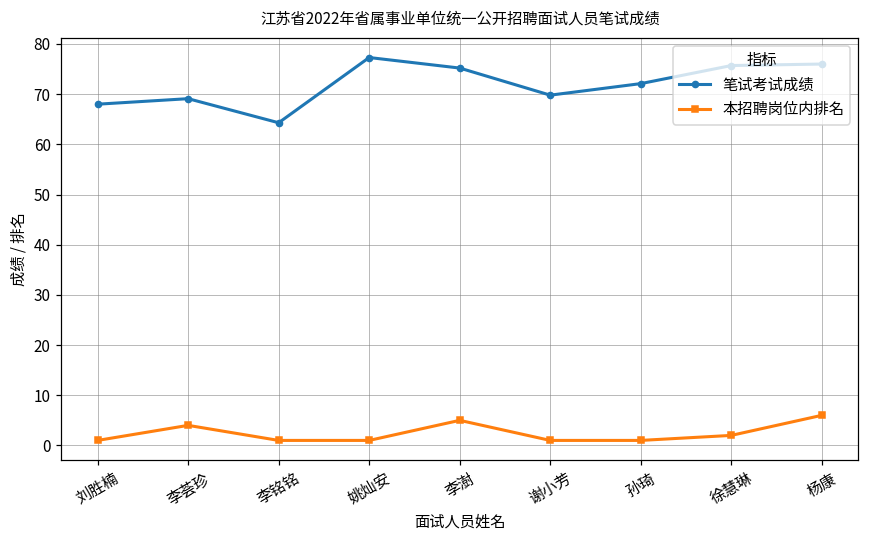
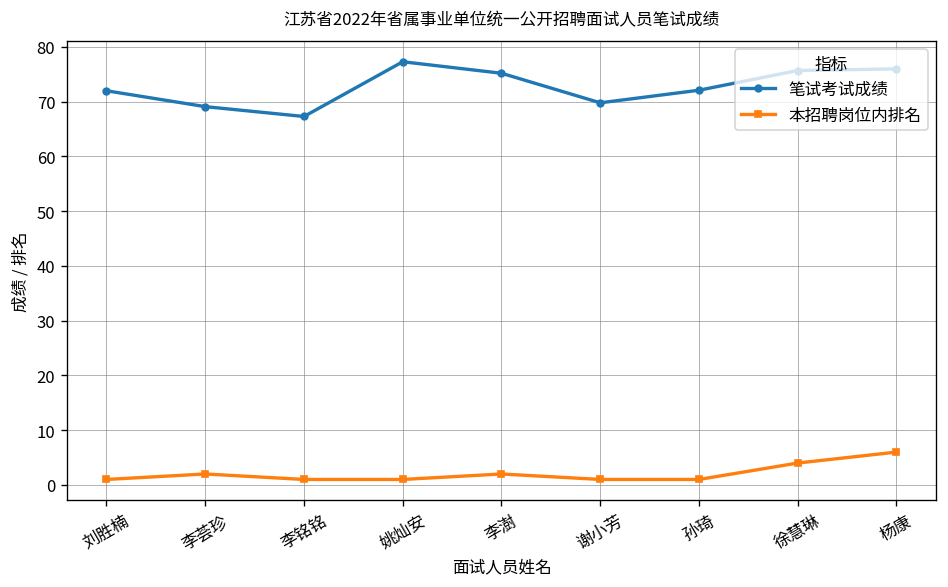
  {
    "笔试考试成绩": {
-     "刘胜楠": 68,
+     "刘胜楠": 72,
      "李荟珍": 69,
-     "李铭铭": 64,
+     "李铭铭": 67,
      "姚灿安": 77,
      "李澍": 75,
      "谢小芳": 70,
      "孙琦": 72
    },
    "本招聘岗位内排名": {
      "刘胜楠": 1,
-     "李荟珍": 4,
+     "李荟珍": 2,
      "李铭铭": 1,
      "姚灿安": 1,
-     "李澍": 5,
+     "李澍": 2,
      "谢小芳": 1,
      "孙琦": 1,
-     "徐慧琳": 2,
+     "徐慧琳": 4,
      "杨康": 6
    }
  }
